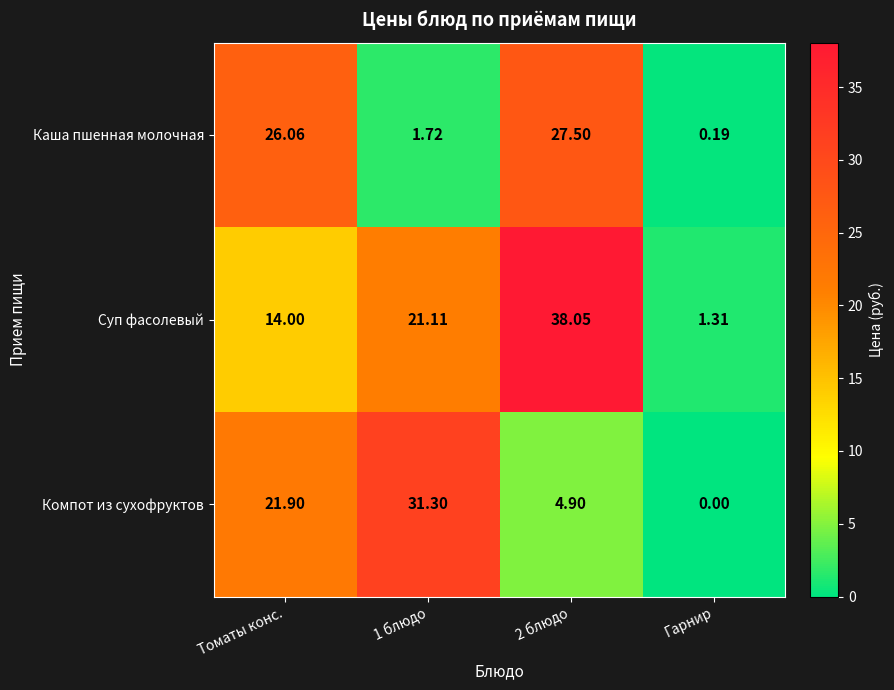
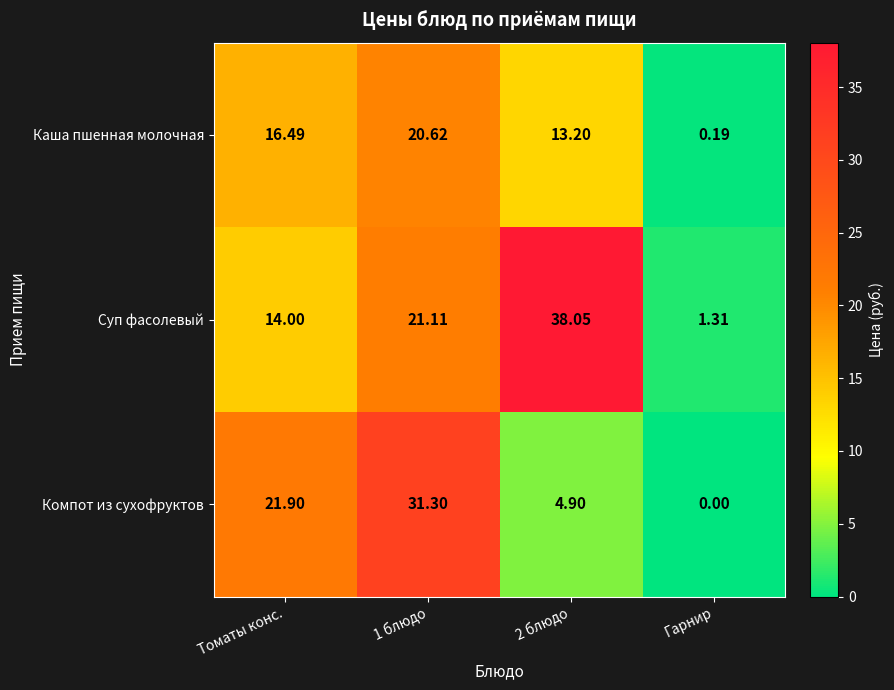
  {
    "Каша пшенная молочная": {
-     "Томаты конс.": 26.06,
-     "1 блюдо": 1.72,
-     "2 блюдо": 27.50,
+     "Томаты конс.": 16.49,
+     "1 блюдо": 20.62,
+     "2 блюдо": 13.20,
      "Гарнир": 0.19
    },
    "Суп фасолевый": {
      "Томаты конс.": 14.00,
      "1 блюдо": 21.11,
      "2 блюдо": 38.05,
      "Гарнир": 1.31
    },
    "Компот из сухофруктов": {
      "Томаты конс.": 21.90,
      "1 блюдо": 31.30,
      "2 блюдо": 4.90,
      "Гарнир": 0.00
    }
  }
